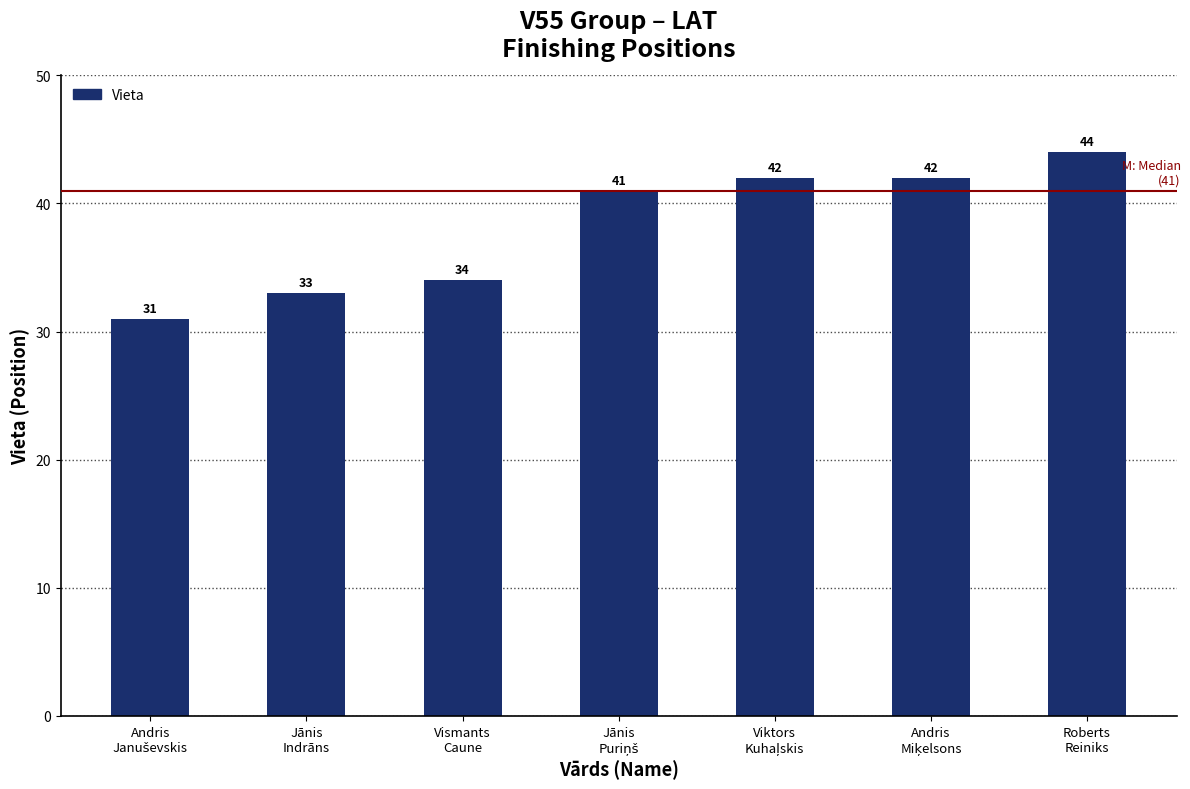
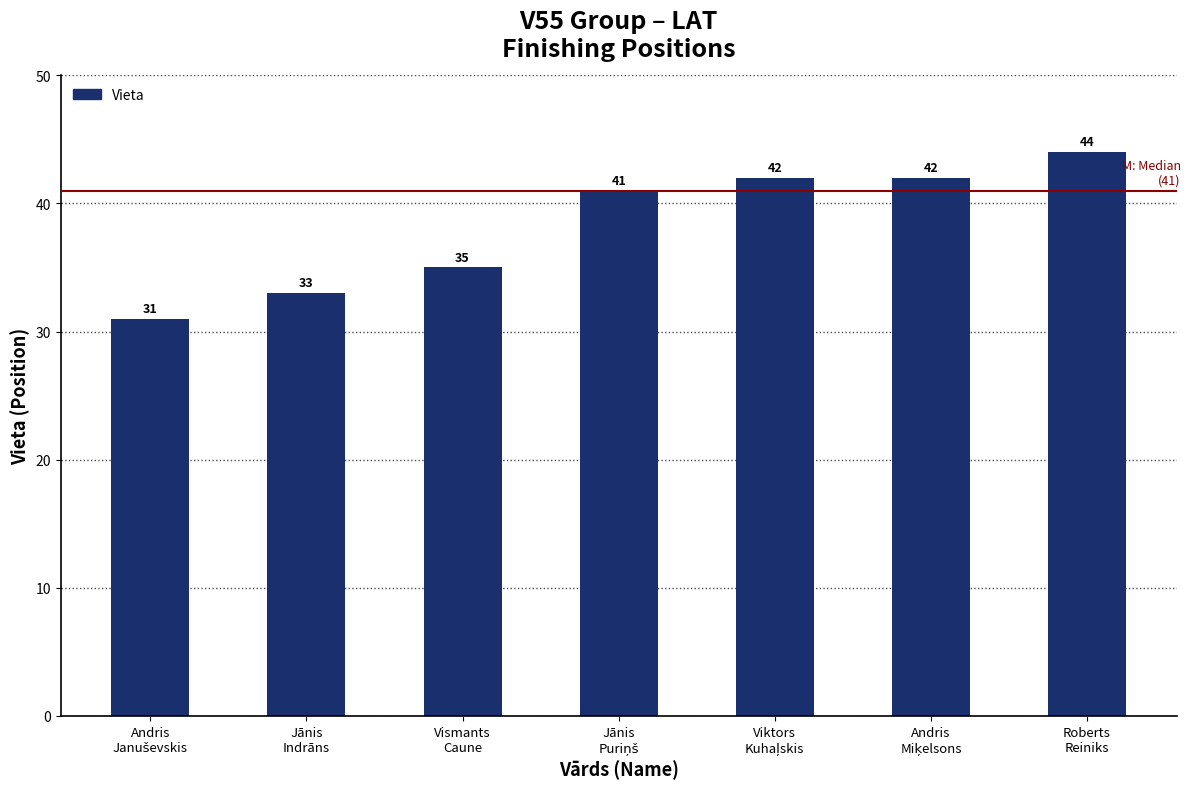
  {
    "Andris Januševskis": 31,
    "Jānis Indrāns": 33,
-   "Vismants Caune": 34,
+   "Vismants Caune": 35,
    "Jānis Puriņš": 41,
    "Viktors Kuhaļskis": 42,
    "Andris Miķelsons": 42,
    "Roberts Reiniks": 44
  }
